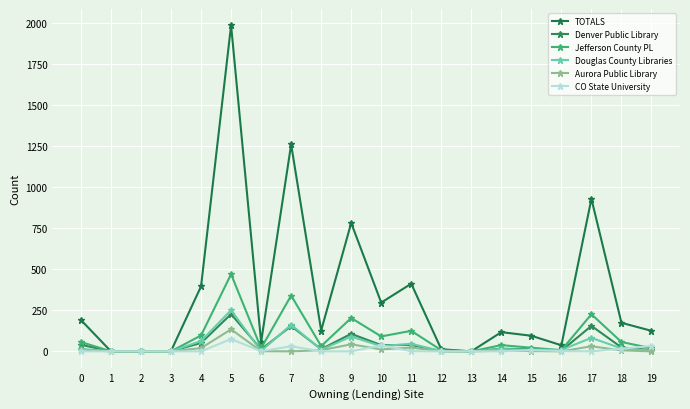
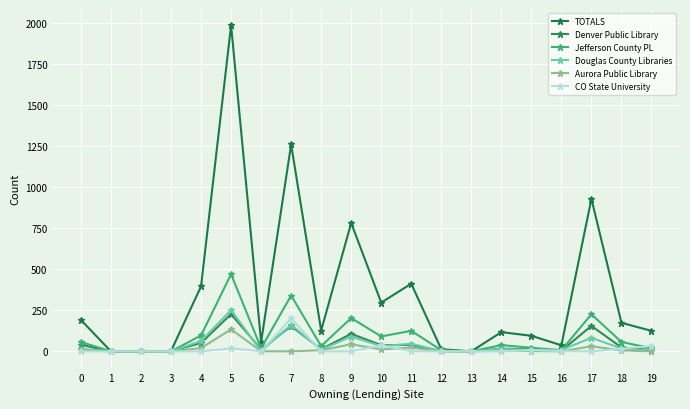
  {
    "CO State University": {
      "4": 0,
-     "5": 80,
-     "7": 30,
+     "5": 20,
+     "7": 200,
      "9": 0,
      "11": 0,
      "17": 0
    }
  }
